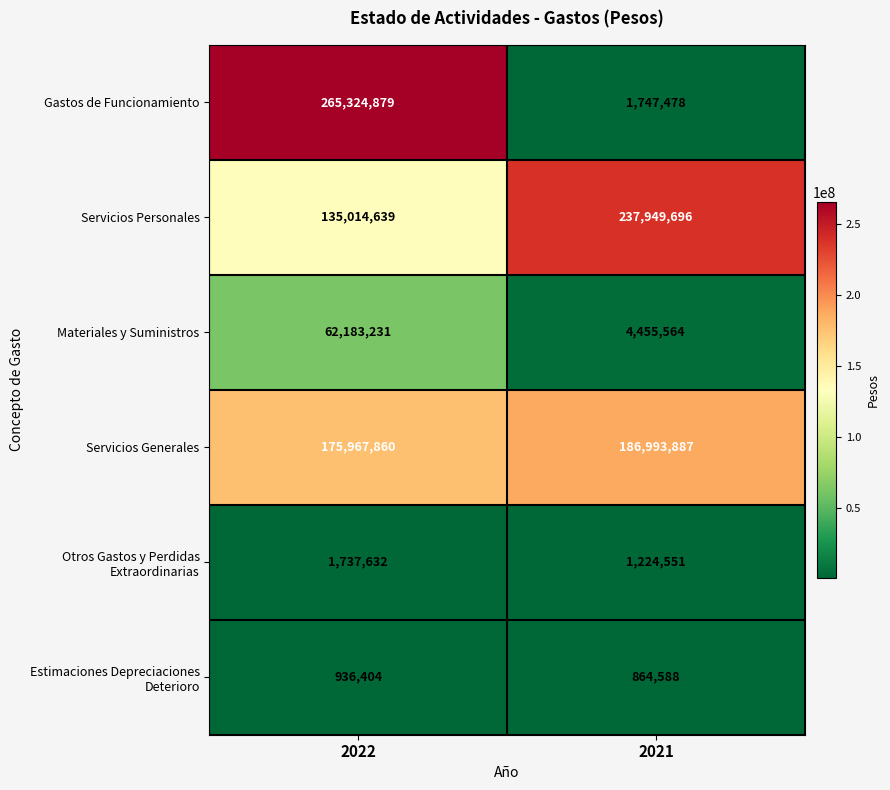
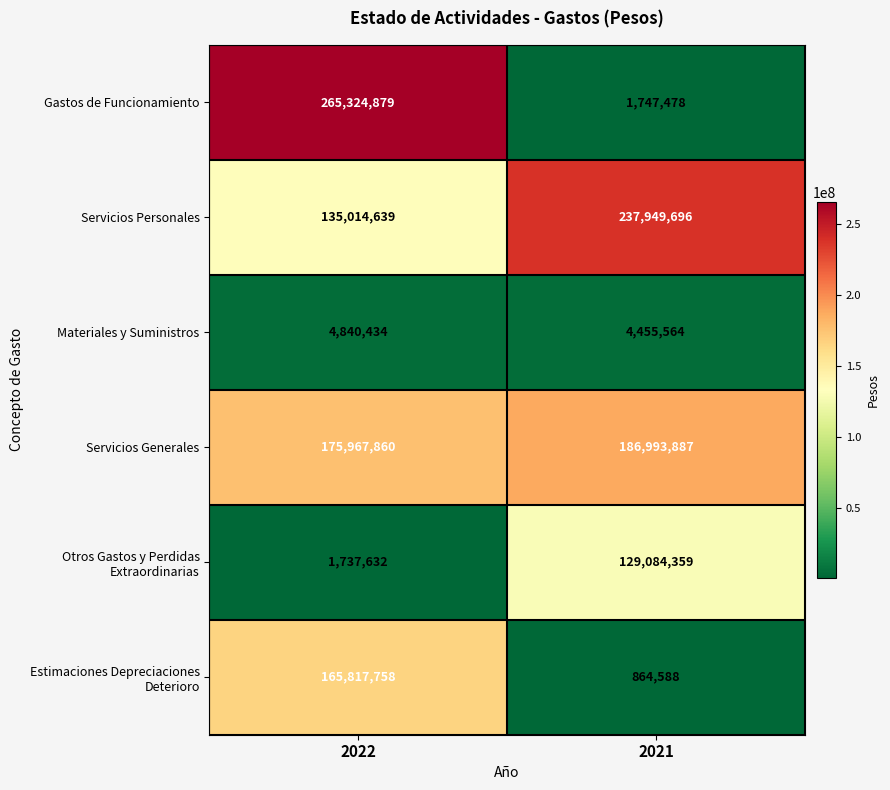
  {
    "Gastos de Funcionamiento": {
      "2022": "265,324,879",
      "2021": "1,747,478"
    },
    "Servicios Personales": {
      "2022": "135,014,639",
      "2021": "237,949,696"
    },
    "Materiales y Suministros": {
-     "2022": "62,183,231",
+     "2022": "4,840,434",
      "2021": "4,455,564"
    },
    "Servicios Generales": {
      "2022": "175,967,860",
      "2021": "186,993,887"
    },
    "Otros Gastos y Perdidas Extraordinarias": {
      "2022": "1,737,632",
-     "2021": "1,224,551"
+     "2021": "129,084,359"
    },
    "Estimaciones Depreciaciones Deterioro": {
-     "2022": "936,404",
+     "2022": "165,817,758",
      "2021": "864,588"
    }
  }
